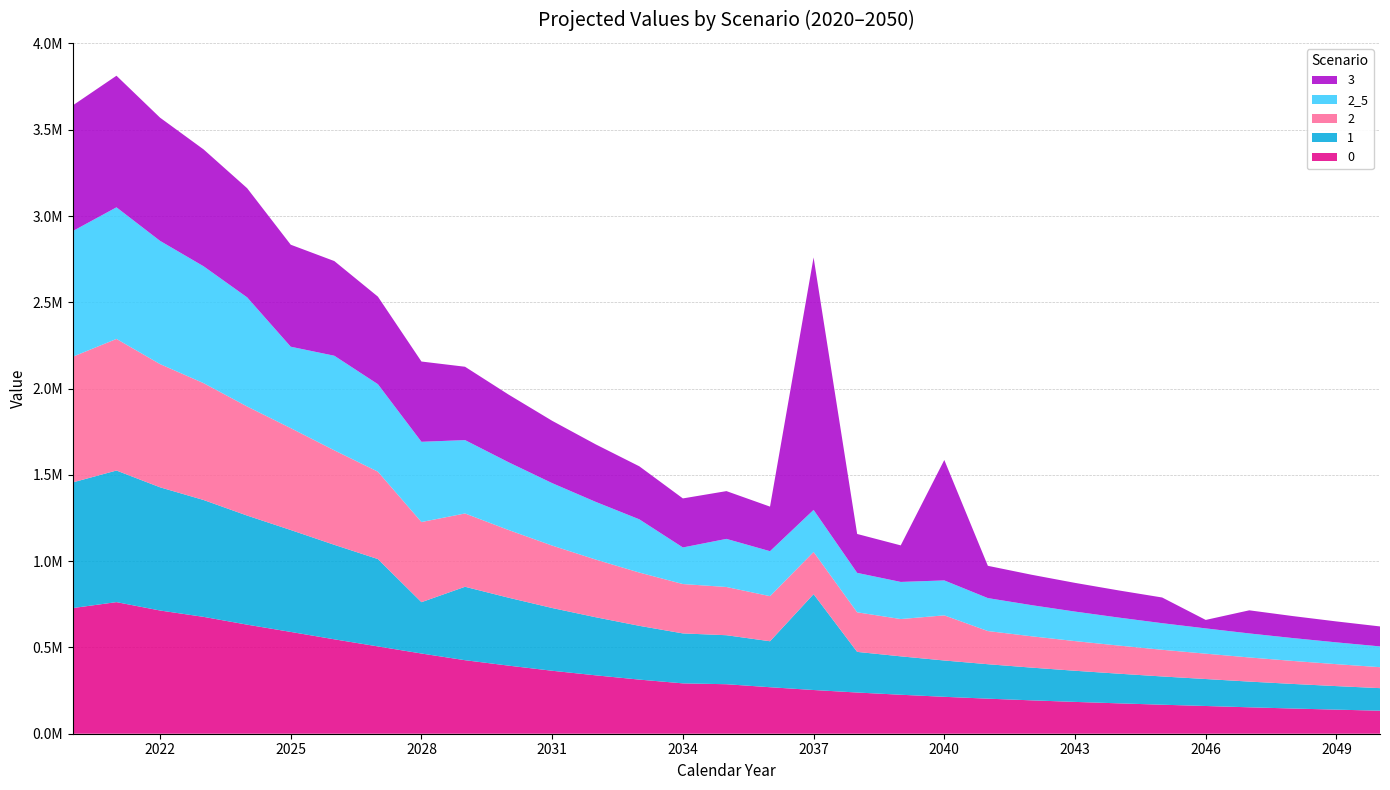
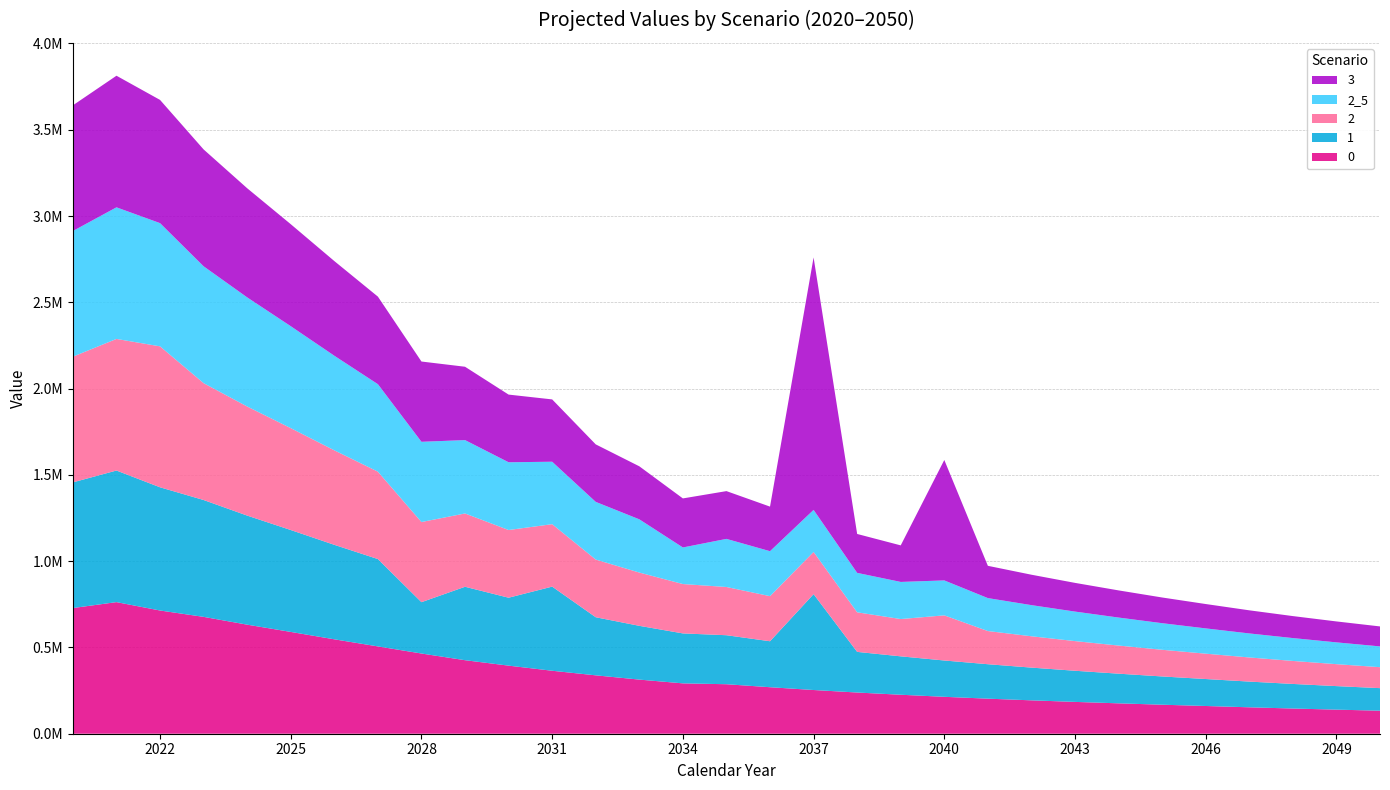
  {
    "0": {
      "2022": 710000,
      "2025": 590000,
      "2028": 460000,
      "2031": 360000,
      "2034": 290000,
      "2037": 250000,
      "2040": 210000,
      "2043": 180000,
      "2046": 160000,
      "2049": 140000
    },
    "1": {
      "2022": 710000,
      "2025": 590000,
      "2028": 300000,
-     "2031": 360000,
+     "2031": 490000,
      "2034": 290000,
      "2037": 560000,
      "2040": 210000,
      "2043": 180000,
      "2046": 160000,
      "2049": 140000
    },
    "2": {
-     "2022": 710000,
+     "2022": 820000,
      "2025": 590000,
      "2028": 460000,
      "2031": 360000,
      "2034": 290000,
      "2037": 240000,
      "2040": 260000,
      "2043": 170000,
      "2046": 150000,
      "2049": 130000
    },
    "2_5": {
      "2022": 710000,
-     "2025": 470000,
+     "2025": 590000,
      "2028": 460000,
      "2031": 360000,
      "2034": 210000,
      "2037": 240000,
      "2040": 200000,
      "2043": 170000,
      "2046": 150000,
      "2049": 130000
    },
    "3": {
      "2022": 710000,
      "2025": 590000,
      "2028": 470000,
      "2031": 360000,
      "2034": 280000,
      "2037": 1460000,
      "2040": 700000,
      "2043": 170000,
-     "2046": 50000,
+     "2046": 140000,
      "2049": 120000
    }
  }
